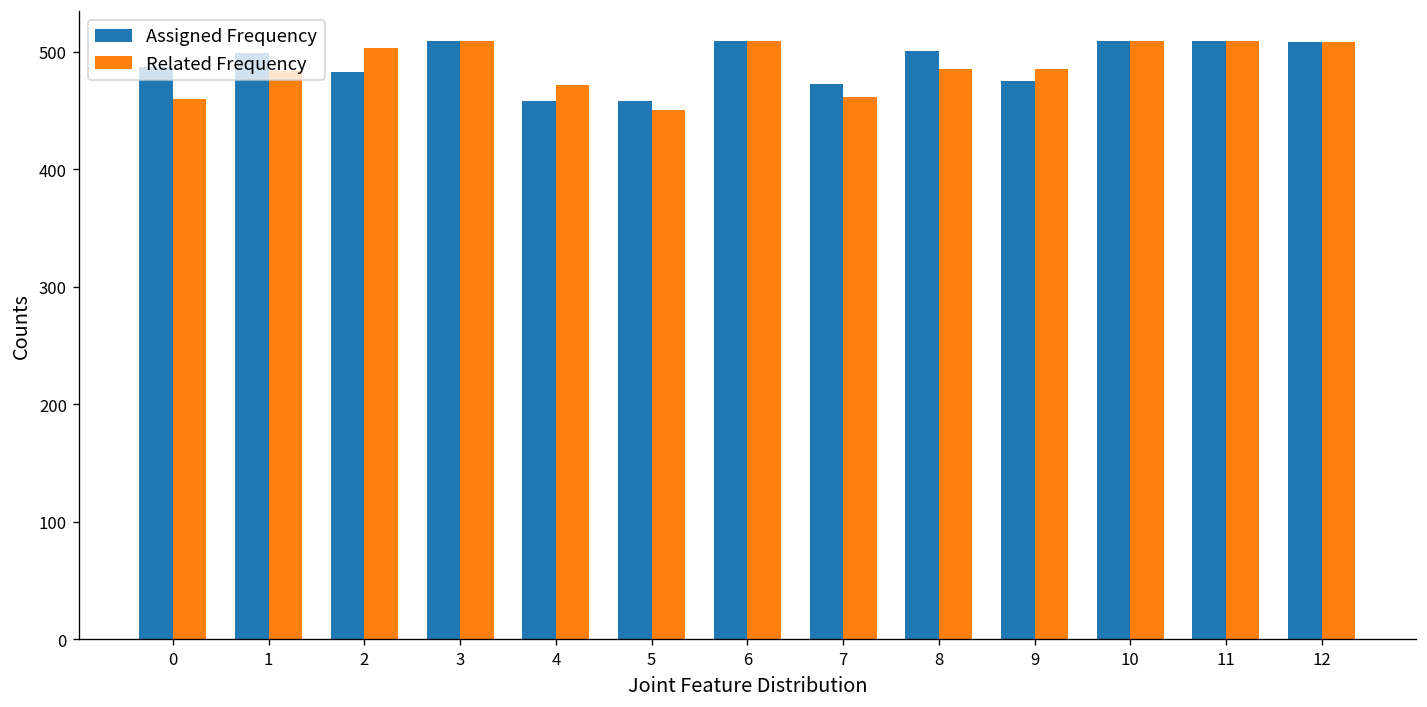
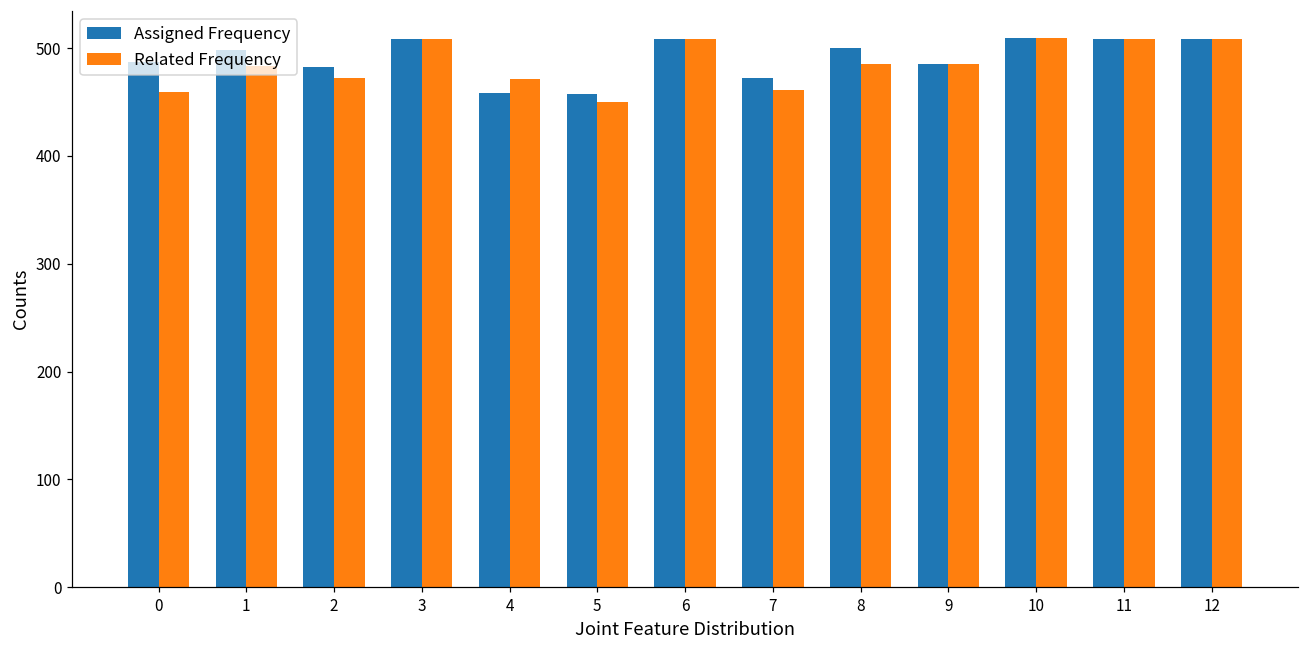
  {
    "Assigned Frequency": {
      "2": 480,
      "3": 510,
      "4": 460,
      "5": 460,
      "6": 510,
      "7": 470,
      "8": 500,
-     "9": 470,
+     "9": 490,
      "10": 510,
      "11": 510,
      "12": 510
    },
    "Related Frequency": {
      "0": 460,
-     "2": 500,
+     "2": 470,
      "3": 510,
      "4": 470,
      "5": 450,
      "6": 510,
      "7": 460,
      "8": 480,
      "9": 490,
      "10": 510,
      "11": 510,
      "12": 510
    }
  }
